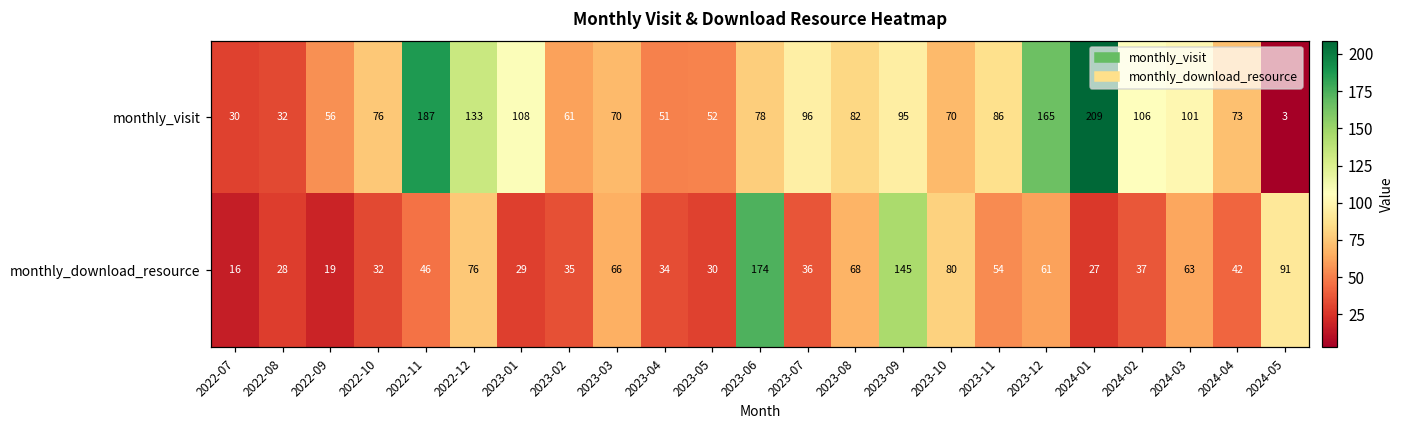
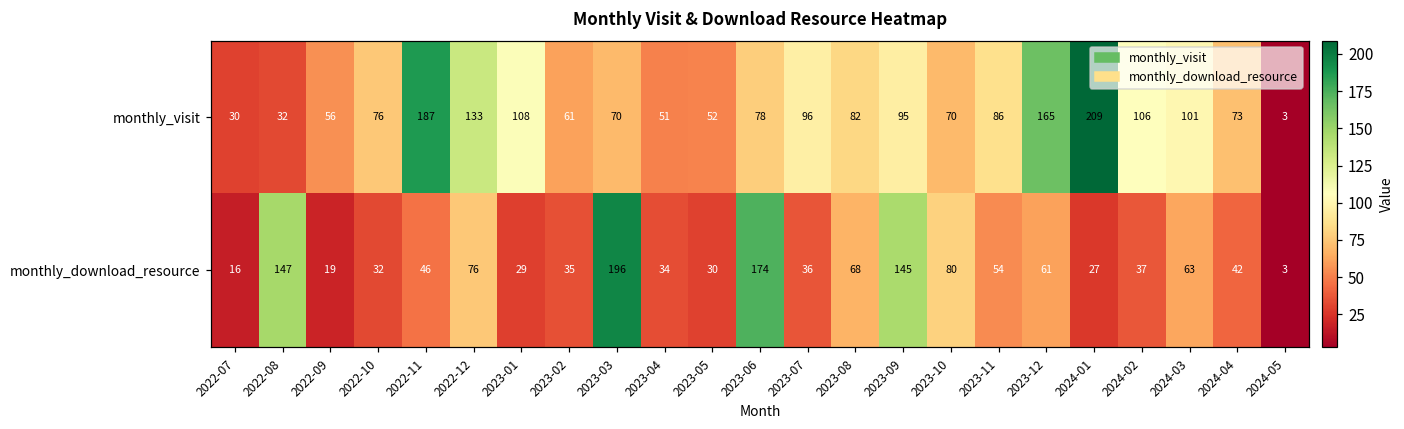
  {
    "monthly_visit": {
      "2022-07": 30,
      "2022-08": 32,
      "2022-09": 56,
      "2022-10": 76,
      "2022-11": 187,
      "2022-12": 133,
      "2023-01": 108,
      "2023-02": 61,
      "2023-03": 70,
      "2023-04": 51,
      "2023-05": 52,
      "2023-06": 78,
      "2023-07": 96,
      "2023-08": 82,
      "2023-09": 95,
      "2023-10": 70,
      "2023-11": 86,
      "2023-12": 165,
      "2024-01": 209,
      "2024-02": 106,
      "2024-03": 101,
      "2024-04": 73,
      "2024-05": 3
    },
    "monthly_download_resource": {
      "2022-07": 16,
-     "2022-08": 28,
+     "2022-08": 147,
      "2022-09": 19,
      "2022-10": 32,
      "2022-11": 46,
      "2022-12": 76,
      "2023-01": 29,
      "2023-02": 35,
-     "2023-03": 66,
+     "2023-03": 196,
      "2023-04": 34,
      "2023-05": 30,
      "2023-06": 174,
      "2023-07": 36,
      "2023-08": 68,
      "2023-09": 145,
      "2023-10": 80,
      "2023-11": 54,
      "2023-12": 61,
      "2024-01": 27,
      "2024-02": 37,
      "2024-03": 63,
      "2024-04": 42,
-     "2024-05": 91
+     "2024-05": 3
    }
  }
